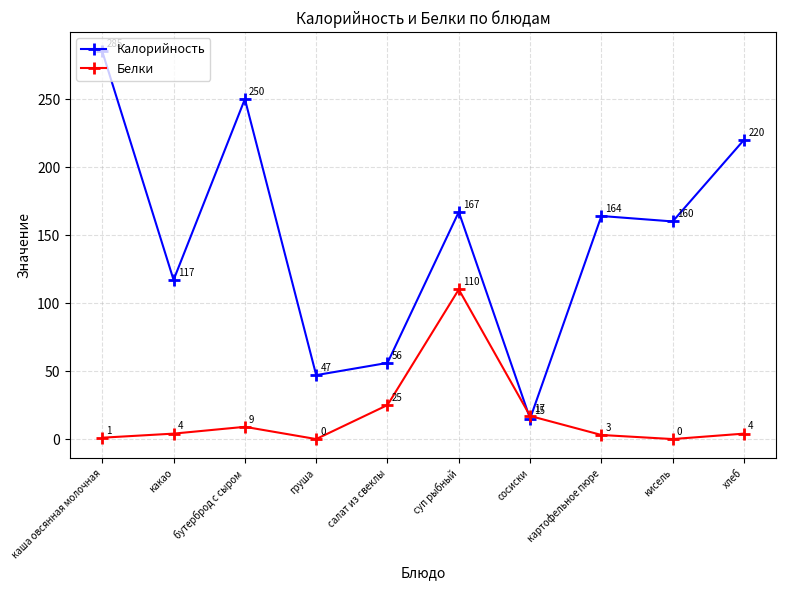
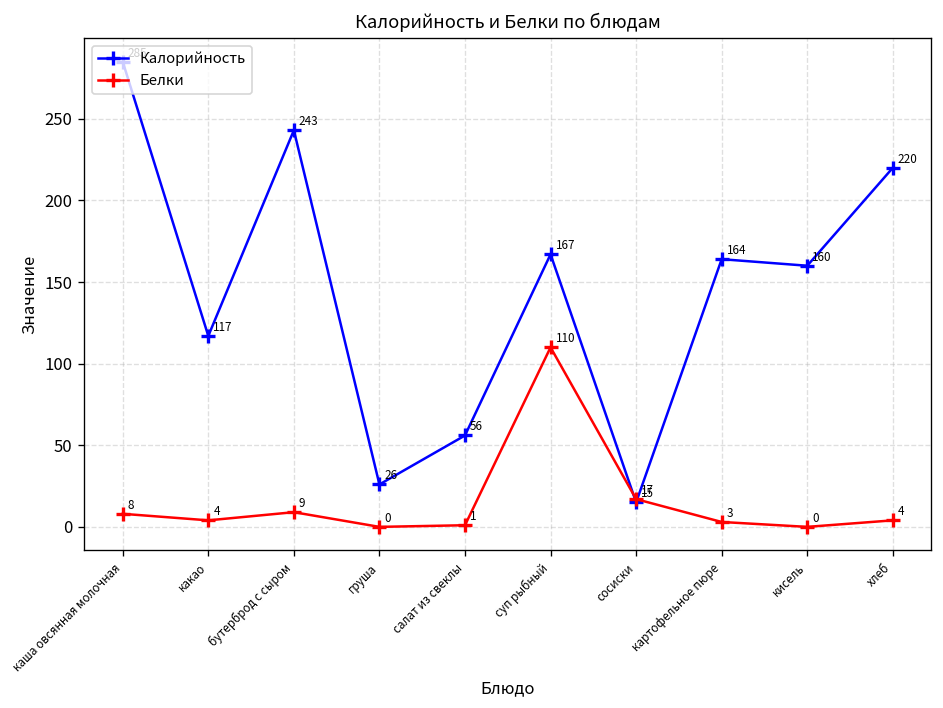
  {
    "Калорийность": {
      "какао": 117,
-     "бутерброд с сыром": 250,
-     "груша": 47,
+     "бутерброд с сыром": 243,
+     "груша": 26,
      "салат из свеклы": 56,
      "суп рыбный": 167,
      "картофельное пюре": 164,
      "кисель": 160,
      "хлеб": 220
    },
    "Белки": {
-     "каша овсянная молочная": 1,
+     "каша овсянная молочная": 8,
      "какао": 4,
      "бутерброд с сыром": 9,
      "груша": 0,
-     "салат из свеклы": 25,
+     "салат из свеклы": 1,
      "суп рыбный": 110,
      "картофельное пюре": 3,
      "кисель": 0,
      "хлеб": 4
    }
  }
